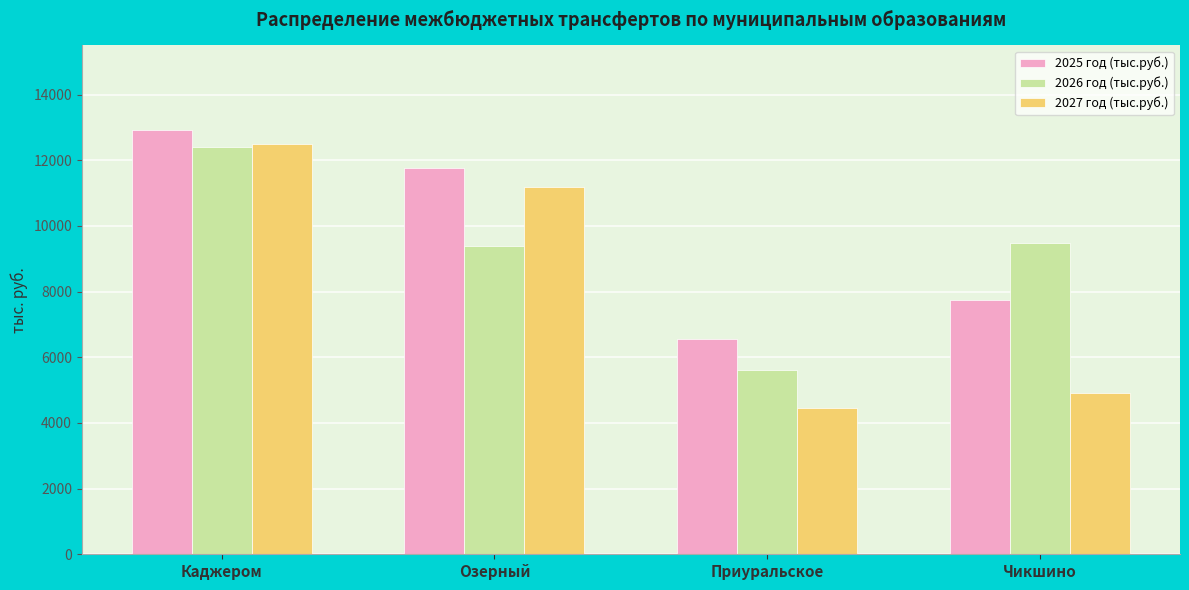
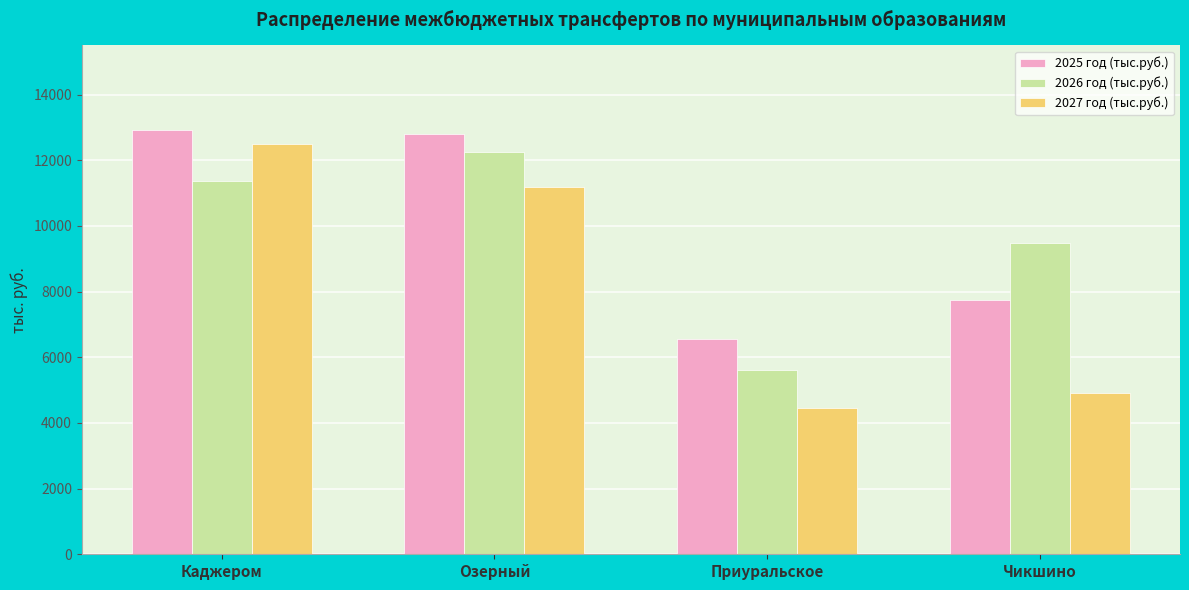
  {
    "2025 год (тыс.руб.)": {
      "Каджером": 12900,
-     "Озерный": 11800,
+     "Озерный": 12800,
      "Приуральское": 6600,
      "Чикшино": 7800
    },
    "2026 год (тыс.руб.)": {
-     "Каджером": 12400,
-     "Озерный": 9400,
+     "Каджером": 11400,
+     "Озерный": 12200,
      "Приуральское": 5600,
      "Чикшино": 9500
    },
    "2027 год (тыс.руб.)": {
      "Каджером": 12500,
      "Озерный": 11200,
      "Приуральское": 4500,
      "Чикшино": 4900
    }
  }
